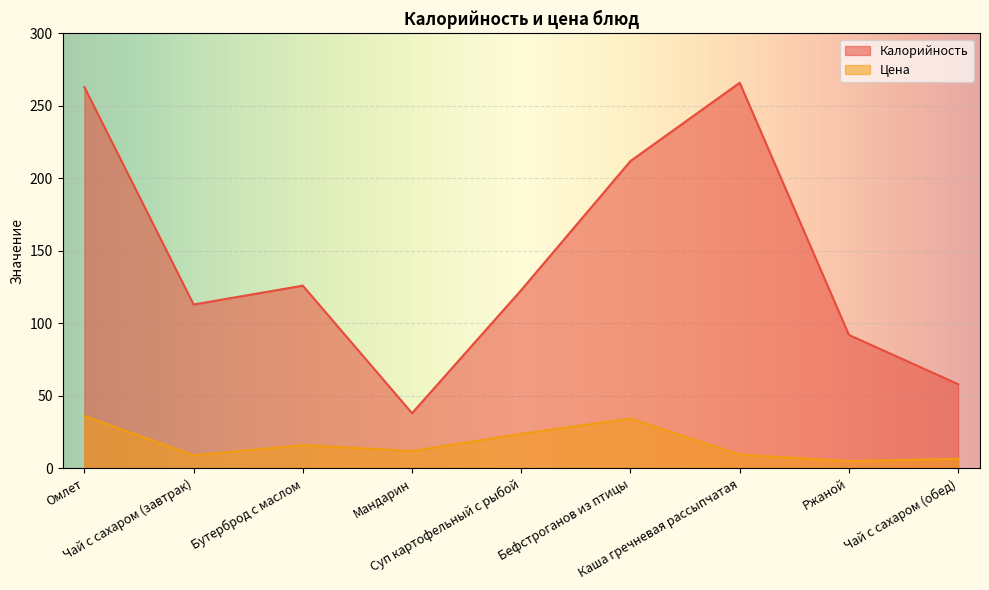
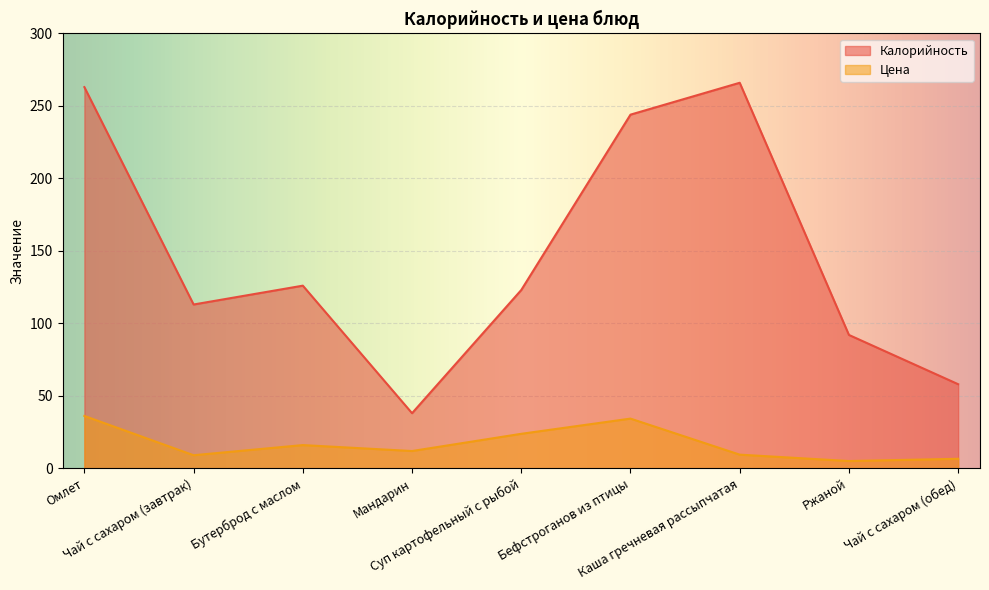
  {
    "Калорийность": {
      "Омлет": 263,
      "Чай с сахаром (завтрак)": 113,
      "Бутерброд с маслом": 126,
      "Мандарин": 38,
      "Суп картофельный с рыбой": 123,
-     "Бефстроганов из птицы": 212,
+     "Бефстроганов из птицы": 244,
      "Каша гречневая рассыпчатая": 266,
      "Ржаной": 92,
      "Чай с сахаром (обед)": 58
    },
    "Цена": {
      "Омлет": 36,
      "Чай с сахаром (завтрак)": 9,
      "Бутерброд с маслом": 16,
      "Мандарин": 12,
      "Суп картофельный с рыбой": 24,
      "Бефстроганов из птицы": 34,
      "Каша гречневая рассыпчатая": 9,
      "Ржаной": 5,
      "Чай с сахаром (обед)": 7
    }
  }
